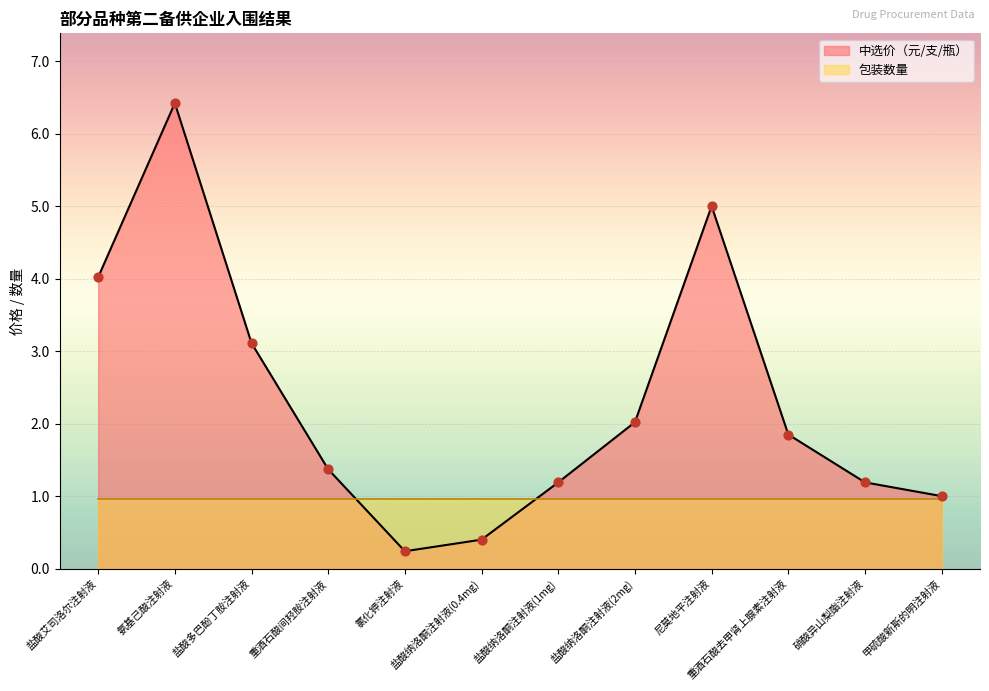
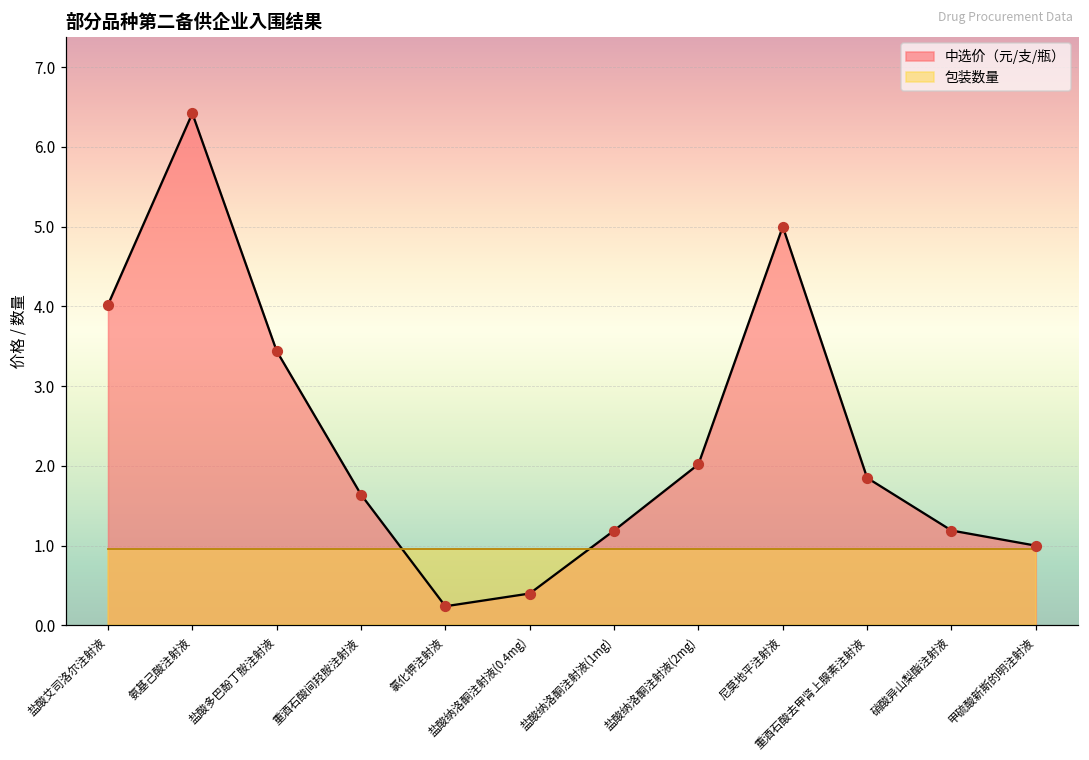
  {
    "中选价（元/支/瓶）": {
      "盐酸艾司洛尔注射液": 4.0,
      "氨基己酸注射液": 6.4,
-     "盐酸多巴酚丁胺注射液": 3.1,
-     "重酒石酸间羟胺注射液": 1.4,
+     "盐酸多巴酚丁胺注射液": 3.4,
+     "重酒石酸间羟胺注射液": 1.6,
      "氯化钾注射液": 0.2,
      "盐酸纳洛酮注射液(0.4mg)": 0.4,
      "盐酸纳洛酮注射液(1mg)": 1.2,
      "盐酸纳洛酮注射液(2mg)": 2.0,
      "尼莫地平注射液": 5.0,
      "重酒石酸去甲肾上腺素注射液": 1.9,
      "硝酸异山梨酯注射液": 1.2,
      "甲硫酸新斯的明注射液": 1.0
    },
    "包装数量": {
      "盐酸艾司洛尔注射液": 1.0,
      "氨基己酸注射液": 1.0,
      "盐酸多巴酚丁胺注射液": 1.0,
      "重酒石酸间羟胺注射液": 1.0,
      "氯化钾注射液": 1.0,
      "盐酸纳洛酮注射液(0.4mg)": 1.0,
      "盐酸纳洛酮注射液(1mg)": 1.0,
      "盐酸纳洛酮注射液(2mg)": 1.0,
      "尼莫地平注射液": 1.0,
      "重酒石酸去甲肾上腺素注射液": 1.0,
      "硝酸异山梨酯注射液": 1.0,
      "甲硫酸新斯的明注射液": 1.0
    }
  }
